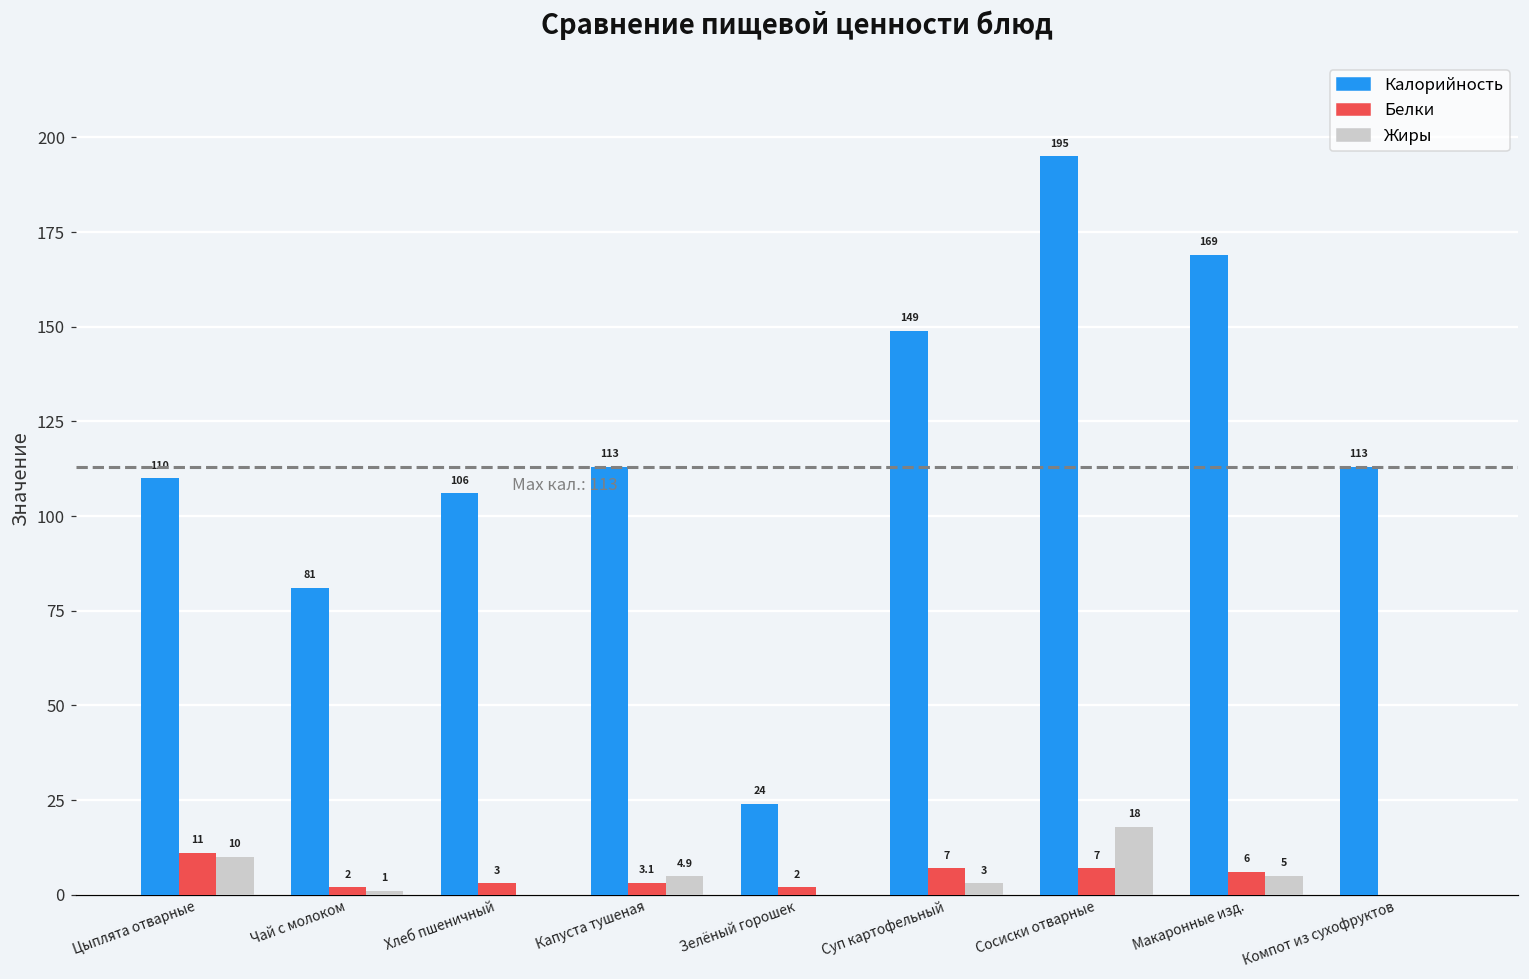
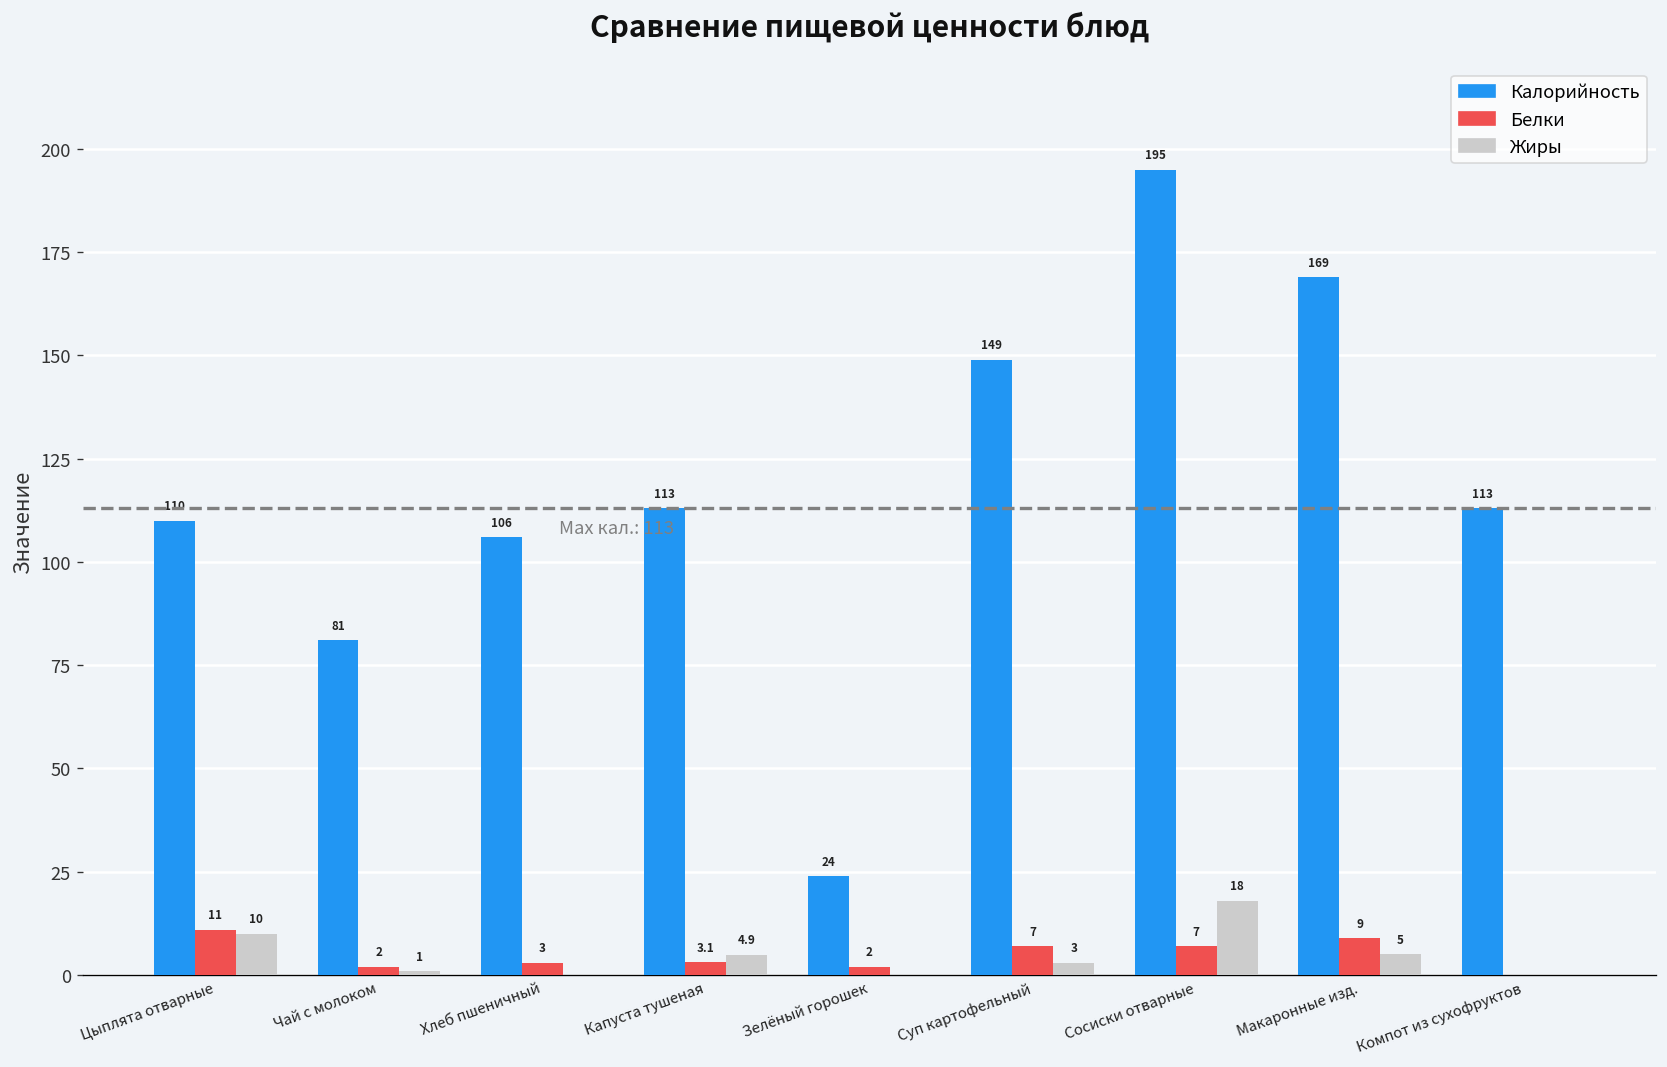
  {
    "Калорийность": {
      "Цыплята отварные": 110,
      "Чай с молоком": 81,
      "Хлеб пшеничный": 106,
      "Капуста тушеная": 113,
      "Зелёный горошек": 24,
      "Суп картофельный": 149,
      "Сосиски отварные": 195,
      "Макаронные изд.": 169,
      "Компот из сухофруктов": 113
    },
    "Белки": {
      "Цыплята отварные": 11,
      "Чай с молоком": 2,
      "Хлеб пшеничный": 3,
      "Капуста тушеная": 3.1,
      "Зелёный горошек": 2,
      "Суп картофельный": 7,
      "Сосиски отварные": 7,
-     "Макаронные изд.": 6
+     "Макаронные изд.": 9
    },
    "Жиры": {
      "Цыплята отварные": 10,
      "Чай с молоком": 1,
      "Капуста тушеная": 4.9,
      "Суп картофельный": 3,
      "Сосиски отварные": 18,
      "Макаронные изд.": 5
    }
  }
